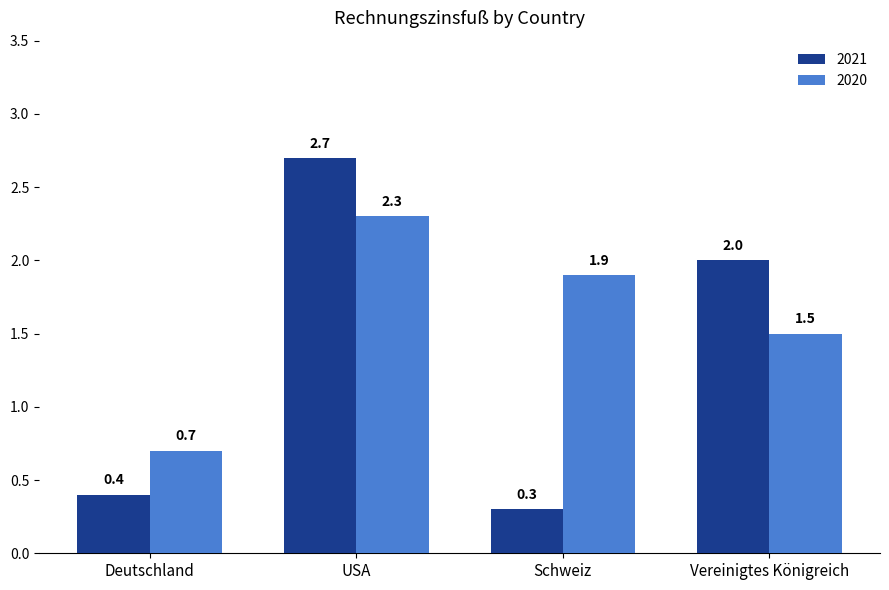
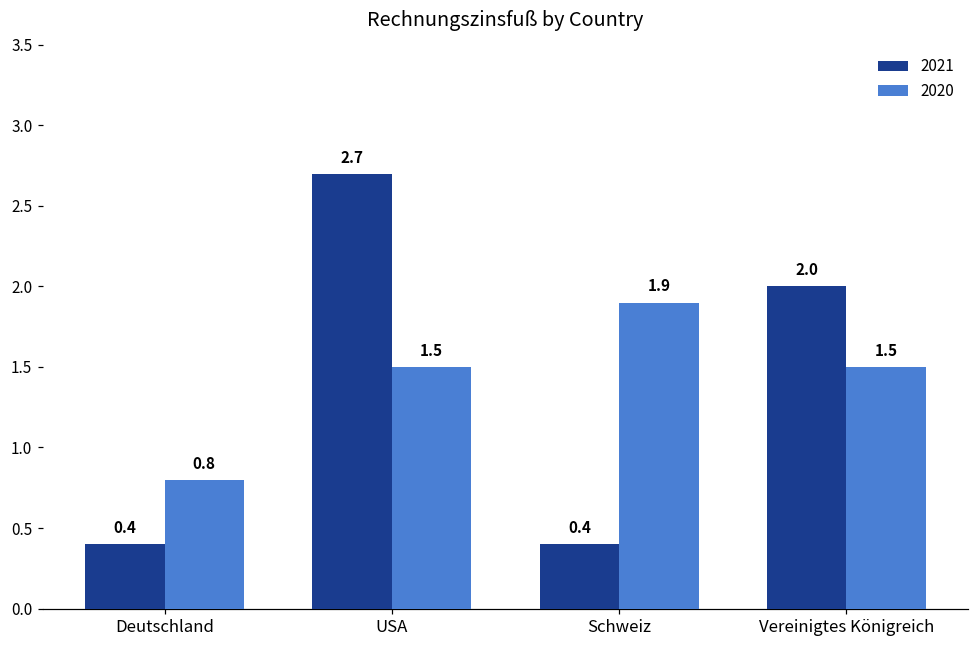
  {
    "2021": {
      "Deutschland": 0.4,
      "USA": 2.7,
-     "Schweiz": 0.3,
+     "Schweiz": 0.4,
      "Vereinigtes Königreich": 2.0
    },
    "2020": {
-     "Deutschland": 0.7,
-     "USA": 2.3,
+     "Deutschland": 0.8,
+     "USA": 1.5,
      "Schweiz": 1.9,
      "Vereinigtes Königreich": 1.5
    }
  }
